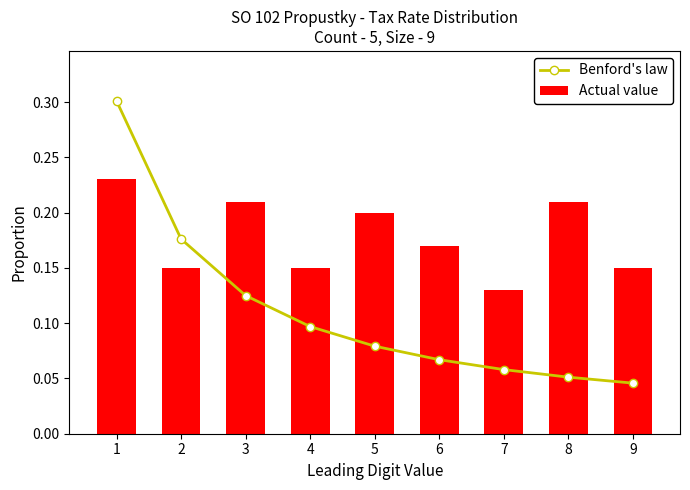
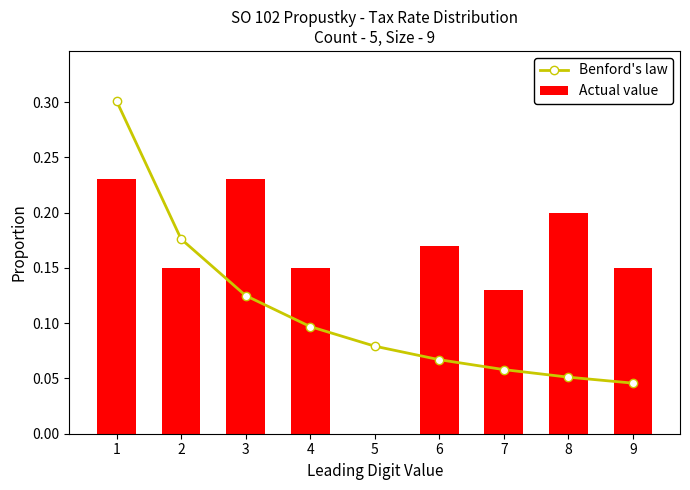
  {
    "Benford's law": {
      "1": 0.30,
      "2": 0.176,
      "3": 0.125,
      "4": 0.097,
      "5": 0.08,
      "6": 0.067,
      "7": 0.06,
      "8": 0.05,
      "9": 0.046
    },
    "Actual value": {
      "1": 0.23,
      "2": 0.15,
-     "3": 0.21,
+     "3": 0.23,
      "4": 0.15,
-     "5": 0.2,
+     "5": 0.0,
      "6": 0.17,
      "7": 0.13,
-     "8": 0.21,
+     "8": 0.20,
      "9": 0.15
    }
  }
